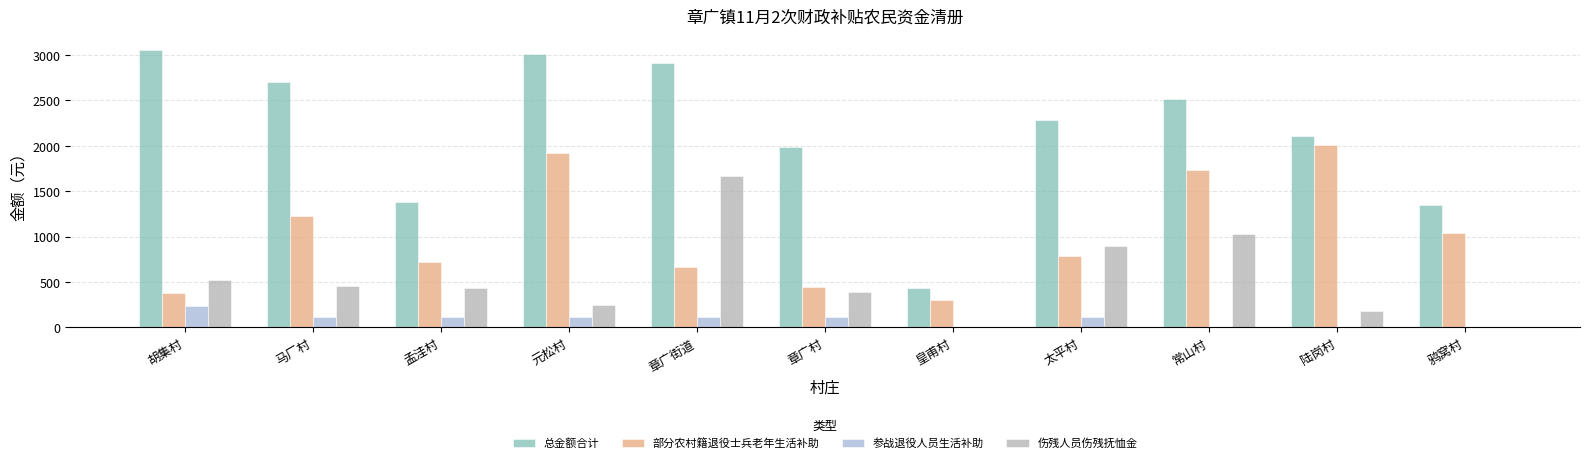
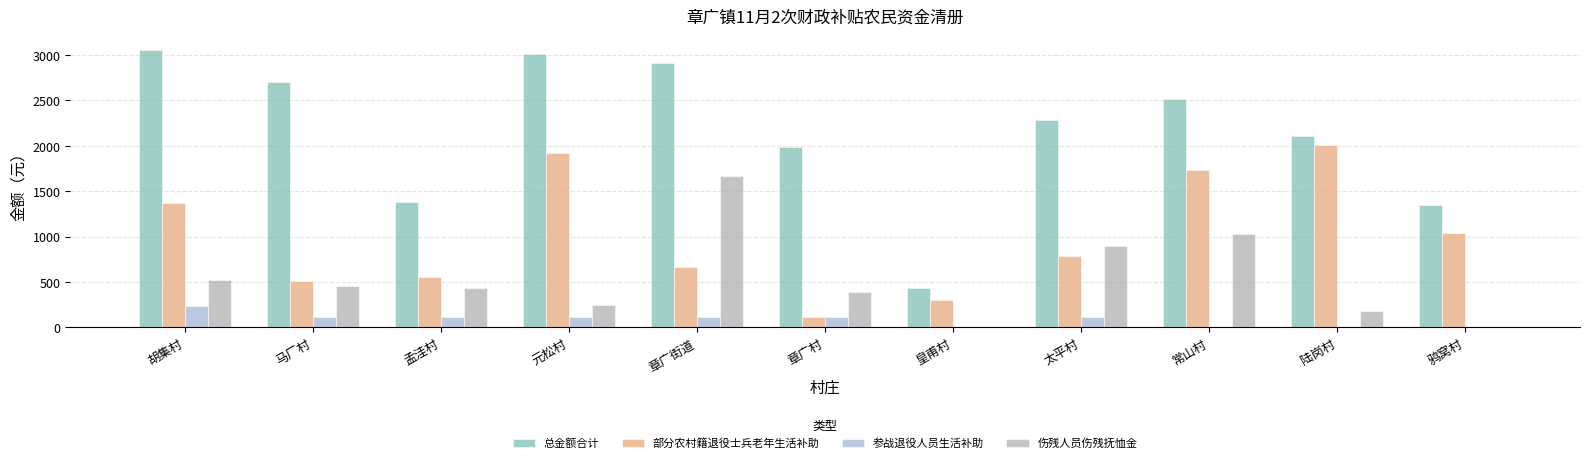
  {
    "部分农村籍退役士兵老年生活补助": {
-     "胡集村": 400,
-     "马厂村": 1200,
-     "孟洼村": 700,
+     "胡集村": 1400,
+     "马厂村": 500,
+     "孟洼村": 600,
      "元松村": 1900,
      "章广街道": 700,
-     "章广村": 500,
+     "章广村": 100,
      "皇甫村": 300,
      "太平村": 800,
      "常山村": 1700,
      "陆岗村": 2000,
      "鸦窝村": 1000
    }
  }
